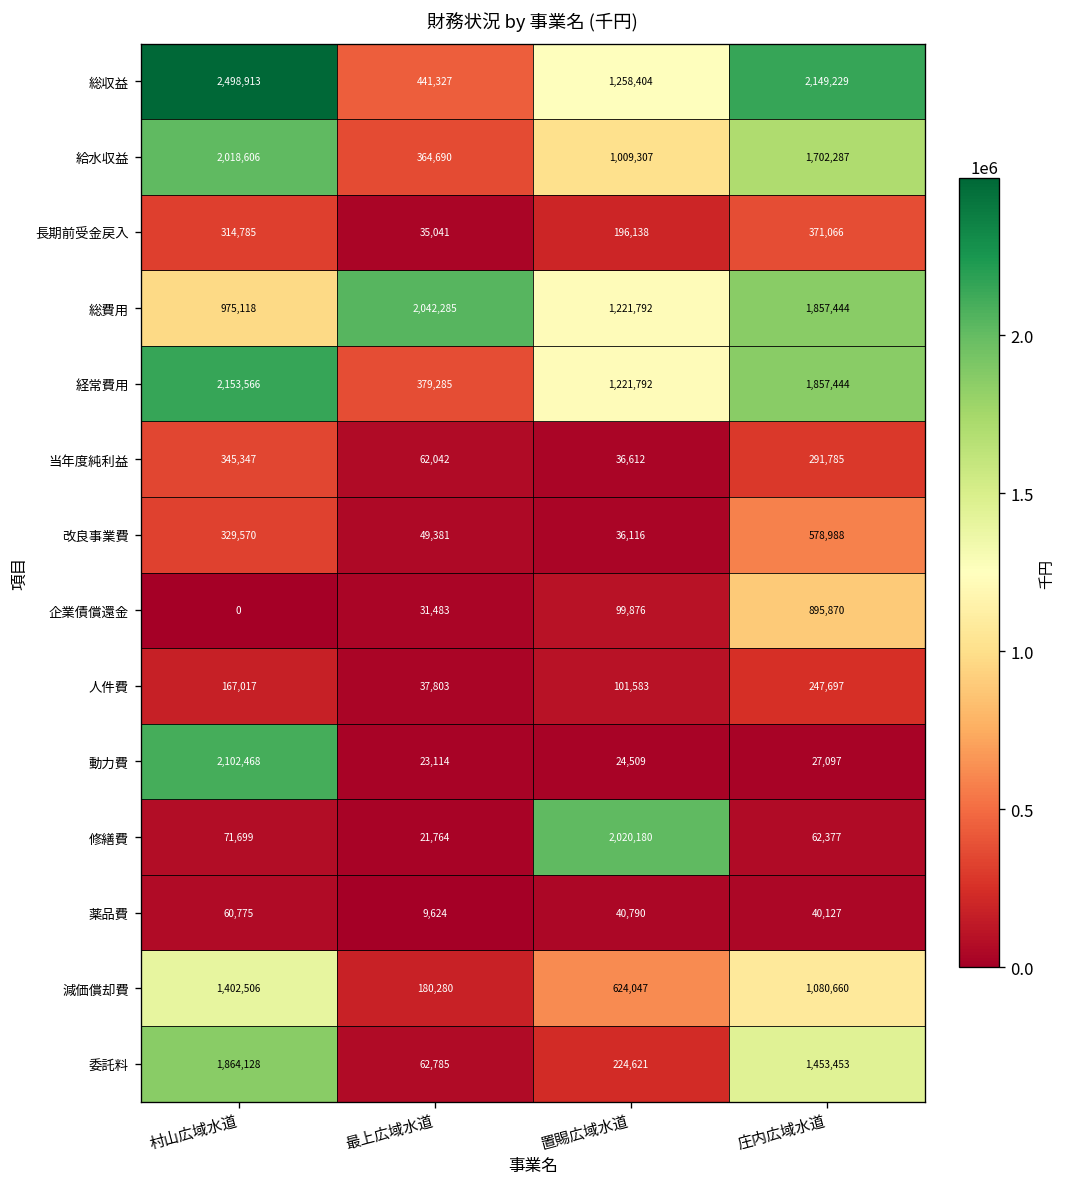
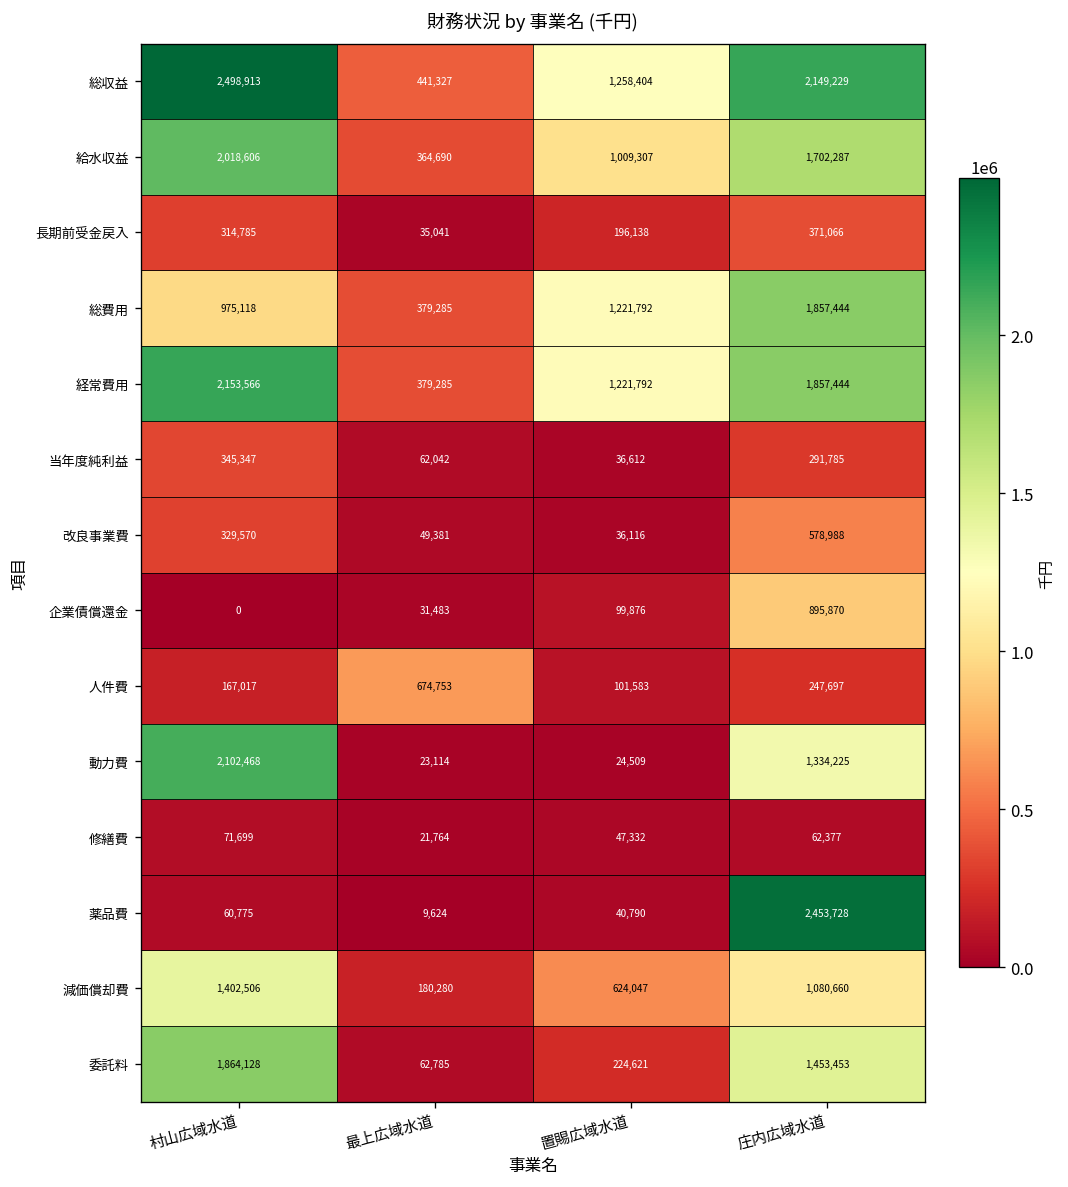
  {
    "総収益": {
      "村山広域水道": "2,498,913",
      "最上広域水道": "441,327",
      "置賜広域水道": "1,258,404",
      "庄内広域水道": "2,149,229"
    },
    "給水収益": {
      "村山広域水道": "2,018,606",
      "最上広域水道": "364,690",
      "置賜広域水道": "1,009,307",
      "庄内広域水道": "1,702,287"
    },
    "長期前受金戻入": {
      "村山広域水道": "314,785",
      "最上広域水道": "35,041",
      "置賜広域水道": "196,138",
      "庄内広域水道": "371,066"
    },
    "総費用": {
      "村山広域水道": "975,118",
-     "最上広域水道": "2,042,285",
+     "最上広域水道": "379,285",
      "置賜広域水道": "1,221,792",
      "庄内広域水道": "1,857,444"
    },
    "経常費用": {
      "村山広域水道": "2,153,566",
      "最上広域水道": "379,285",
      "置賜広域水道": "1,221,792",
      "庄内広域水道": "1,857,444"
    },
    "当年度純利益": {
      "村山広域水道": "345,347",
      "最上広域水道": "62,042",
      "置賜広域水道": "36,612",
      "庄内広域水道": "291,785"
    },
    "改良事業費": {
      "村山広域水道": "329,570",
      "最上広域水道": "49,381",
      "置賜広域水道": "36,116",
      "庄内広域水道": "578,988"
    },
    "企業債償還金": {
      "村山広域水道": "0",
      "最上広域水道": "31,483",
      "置賜広域水道": "99,876",
      "庄内広域水道": "895,870"
    },
    "人件費": {
      "村山広域水道": "167,017",
-     "最上広域水道": "37,803",
+     "最上広域水道": "674,753",
      "置賜広域水道": "101,583",
      "庄内広域水道": "247,697"
    },
    "動力費": {
      "村山広域水道": "2,102,468",
      "最上広域水道": "23,114",
      "置賜広域水道": "24,509",
-     "庄内広域水道": "27,097"
+     "庄内広域水道": "1,334,225"
    },
    "修繕費": {
      "村山広域水道": "71,699",
      "最上広域水道": "21,764",
-     "置賜広域水道": "2,020,180",
+     "置賜広域水道": "47,332",
      "庄内広域水道": "62,377"
    },
    "薬品費": {
      "村山広域水道": "60,775",
      "最上広域水道": "9,624",
      "置賜広域水道": "40,790",
-     "庄内広域水道": "40,127"
+     "庄内広域水道": "2,453,728"
    },
    "減価償却費": {
      "村山広域水道": "1,402,506",
      "最上広域水道": "180,280",
      "置賜広域水道": "624,047",
      "庄内広域水道": "1,080,660"
    },
    "委託料": {
      "村山広域水道": "1,864,128",
      "最上広域水道": "62,785",
      "置賜広域水道": "224,621",
      "庄内広域水道": "1,453,453"
    }
  }
